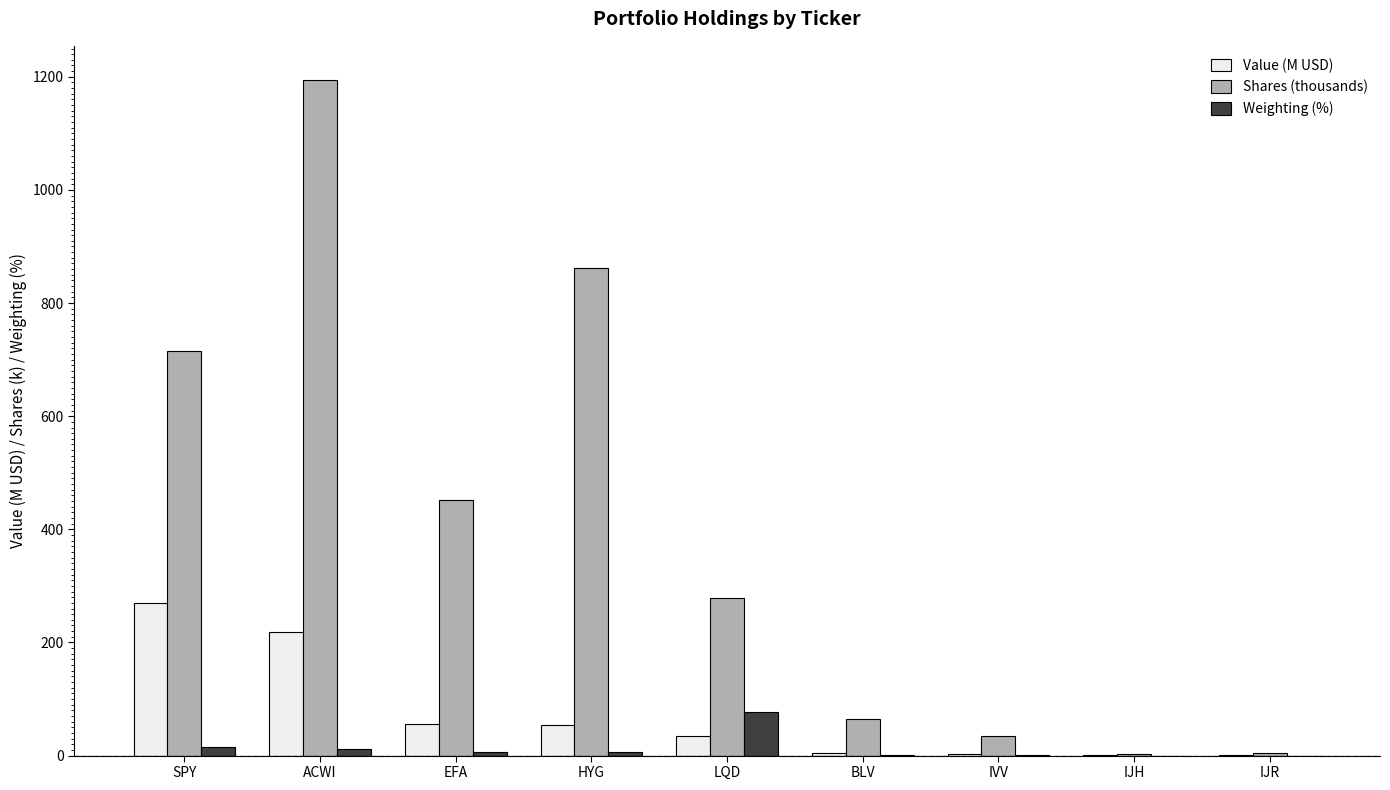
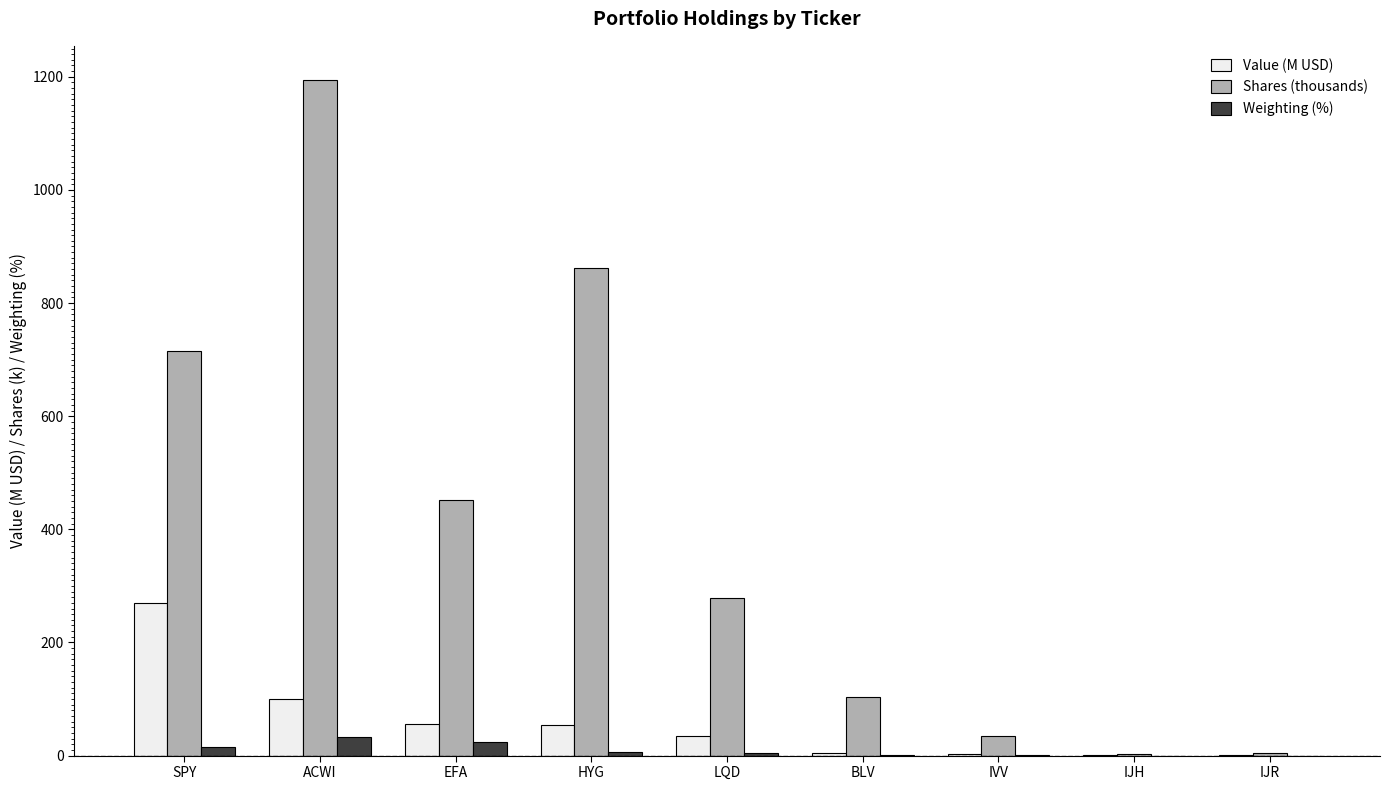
  {
    "Value (M USD)": {
      "SPY": 270,
-     "ACWI": 220,
+     "ACWI": 100,
      "EFA": 60,
      "HYG": 50,
      "LQD": 30,
      "BLV": 10
    },
    "Shares (thousands)": {
      "SPY": 720,
      "ACWI": 1200,
      "EFA": 450,
      "HYG": 860,
      "LQD": 280,
-     "BLV": 70,
+     "BLV": 100,
      "IVV": 40
    },
    "Weighting (%)": {
      "SPY": 10,
-     "ACWI": 10,
-     "EFA": 10,
+     "ACWI": 30,
+     "EFA": 20,
      "HYG": 10,
-     "LQD": 80
+     "LQD": 0
    }
  }
